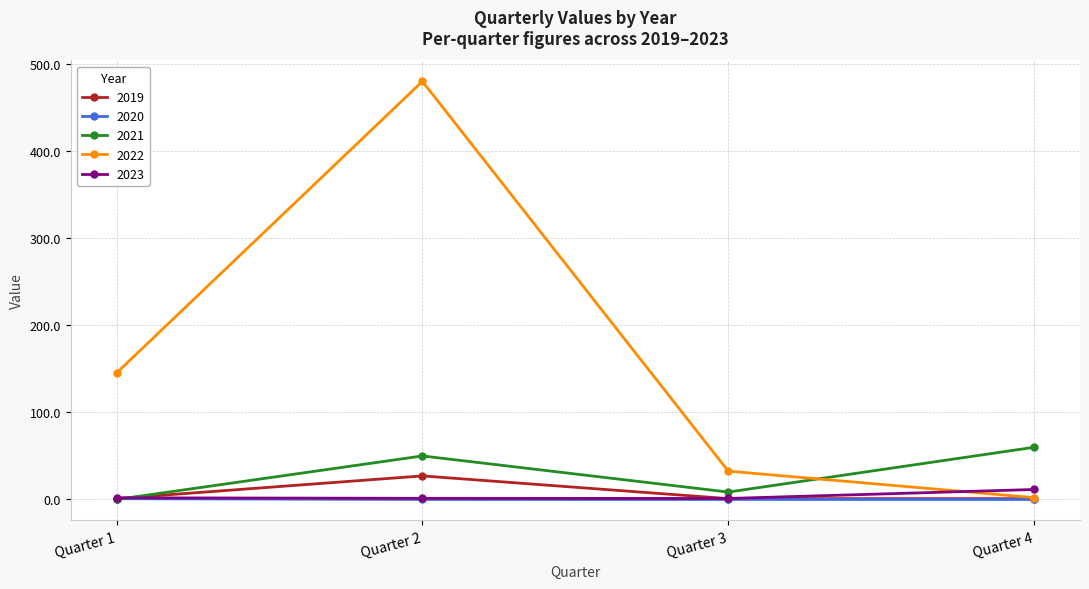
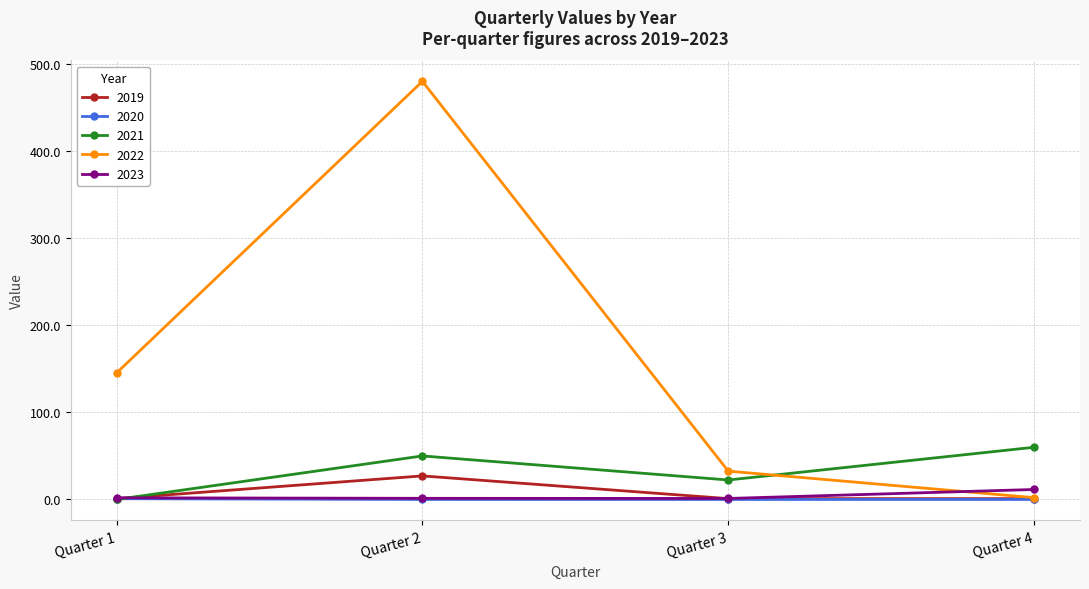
  {
    "2019": {
      "Quarter 2": 30
    },
    "2021": {
      "Quarter 2": 50,
-     "Quarter 3": 10,
+     "Quarter 3": 20,
      "Quarter 4": 60
    },
    "2022": {
      "Quarter 1": 140,
      "Quarter 2": 480,
      "Quarter 3": 30
    },
    "2023": {
      "Quarter 4": 10
    }
  }
